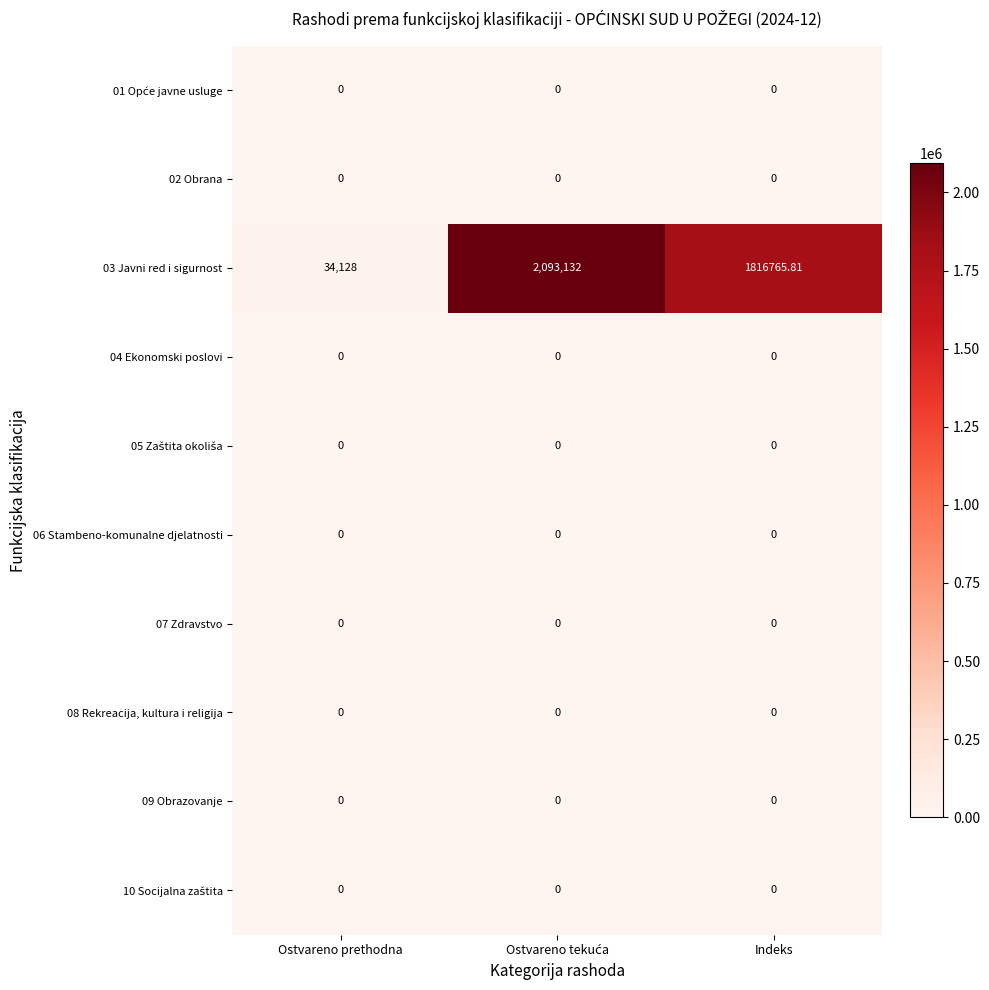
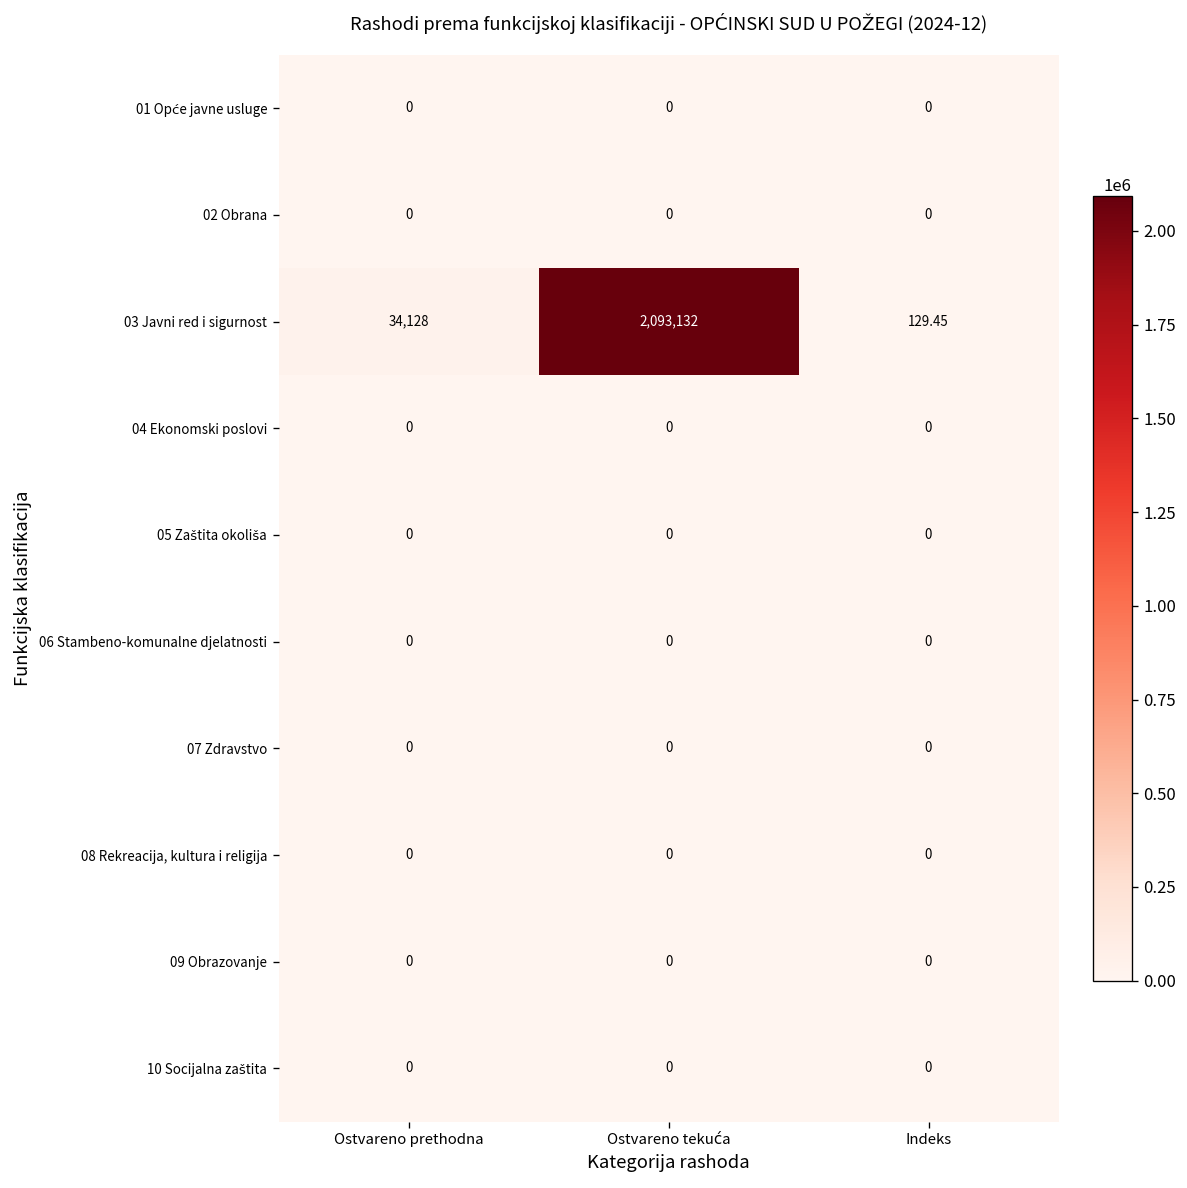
  {
    "01 Opće javne usluge": {
      "Ostvareno prethodna": "0",
      "Ostvareno tekuća": "0",
      "Indeks": "0"
    },
    "02 Obrana": {
      "Ostvareno prethodna": "0",
      "Ostvareno tekuća": "0",
      "Indeks": "0"
    },
    "03 Javni red i sigurnost": {
      "Ostvareno prethodna": "34,128",
      "Ostvareno tekuća": "2,093,132",
-     "Indeks": "1816765.81"
+     "Indeks": "129.45"
    },
    "04 Ekonomski poslovi": {
      "Ostvareno prethodna": "0",
      "Ostvareno tekuća": "0",
      "Indeks": "0"
    },
    "05 Zaštita okoliša": {
      "Ostvareno prethodna": "0",
      "Ostvareno tekuća": "0",
      "Indeks": "0"
    },
    "06 Stambeno-komunalne djelatnosti": {
      "Ostvareno prethodna": "0",
      "Ostvareno tekuća": "0",
      "Indeks": "0"
    },
    "07 Zdravstvo": {
      "Ostvareno prethodna": "0",
      "Ostvareno tekuća": "0",
      "Indeks": "0"
    },
    "08 Rekreacija, kultura i religija": {
      "Ostvareno prethodna": "0",
      "Ostvareno tekuća": "0",
      "Indeks": "0"
    },
    "09 Obrazovanje": {
      "Ostvareno prethodna": "0",
      "Ostvareno tekuća": "0",
      "Indeks": "0"
    },
    "10 Socijalna zaštita": {
      "Ostvareno prethodna": "0",
      "Ostvareno tekuća": "0",
      "Indeks": "0"
    }
  }
